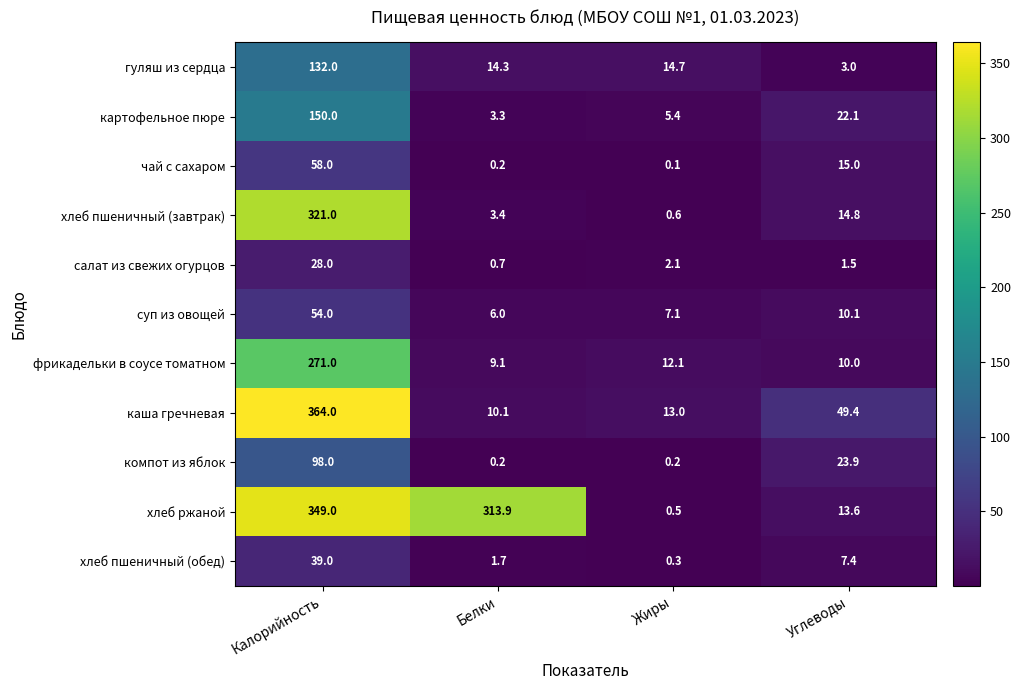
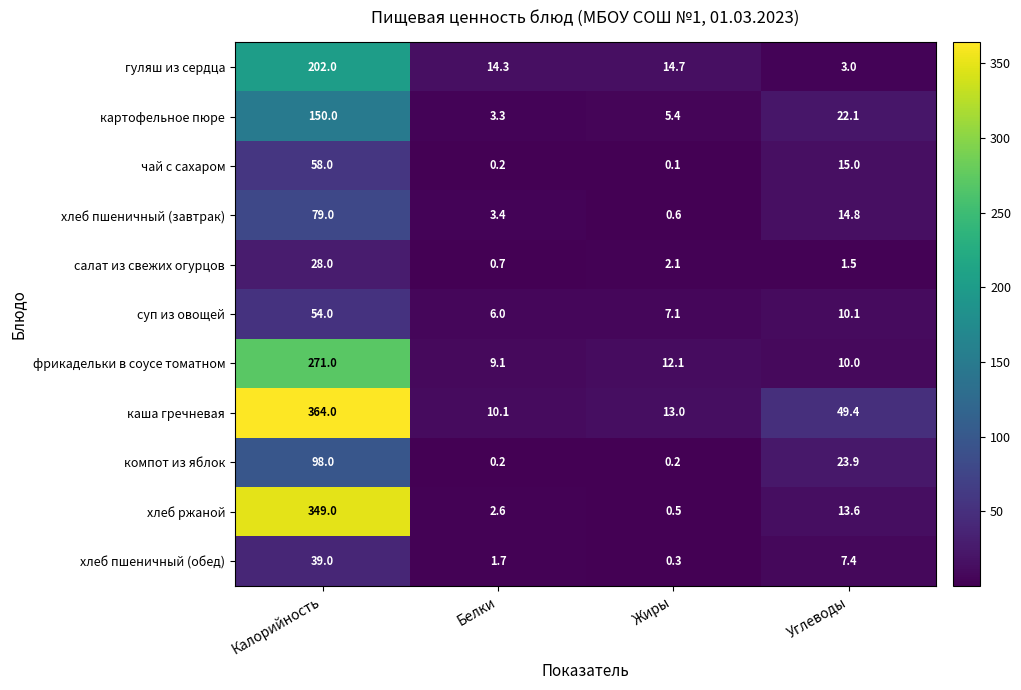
  {
    "гуляш из сердца": {
-     "Калорийность": 132.0,
+     "Калорийность": 202.0,
      "Белки": 14.3,
      "Жиры": 14.7,
      "Углеводы": 3.0
    },
    "картофельное пюре": {
      "Калорийность": 150.0,
      "Белки": 3.3,
      "Жиры": 5.4,
      "Углеводы": 22.1
    },
    "чай с сахаром": {
      "Калорийность": 58.0,
      "Белки": 0.2,
      "Жиры": 0.1,
      "Углеводы": 15.0
    },
    "хлеб пшеничный (завтрак)": {
-     "Калорийность": 321.0,
+     "Калорийность": 79.0,
      "Белки": 3.4,
      "Жиры": 0.6,
      "Углеводы": 14.8
    },
    "салат из свежих огурцов": {
      "Калорийность": 28.0,
      "Белки": 0.7,
      "Жиры": 2.1,
      "Углеводы": 1.5
    },
    "суп из овощей": {
      "Калорийность": 54.0,
      "Белки": 6.0,
      "Жиры": 7.1,
      "Углеводы": 10.1
    },
    "фрикадельки в соусе томатном": {
      "Калорийность": 271.0,
      "Белки": 9.1,
      "Жиры": 12.1,
      "Углеводы": 10.0
    },
    "каша гречневая": {
      "Калорийность": 364.0,
      "Белки": 10.1,
      "Жиры": 13.0,
      "Углеводы": 49.4
    },
    "компот из яблок": {
      "Калорийность": 98.0,
      "Белки": 0.2,
      "Жиры": 0.2,
      "Углеводы": 23.9
    },
    "хлеб ржаной": {
      "Калорийность": 349.0,
-     "Белки": 313.9,
+     "Белки": 2.6,
      "Жиры": 0.5,
      "Углеводы": 13.6
    },
    "хлеб пшеничный (обед)": {
      "Калорийность": 39.0,
      "Белки": 1.7,
      "Жиры": 0.3,
      "Углеводы": 7.4
    }
  }
